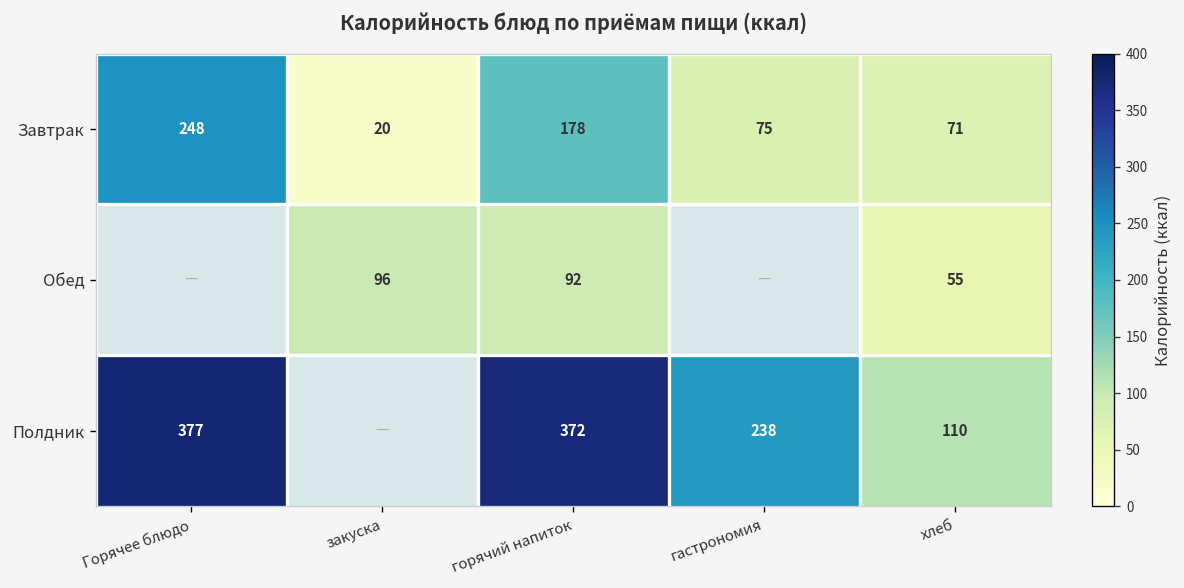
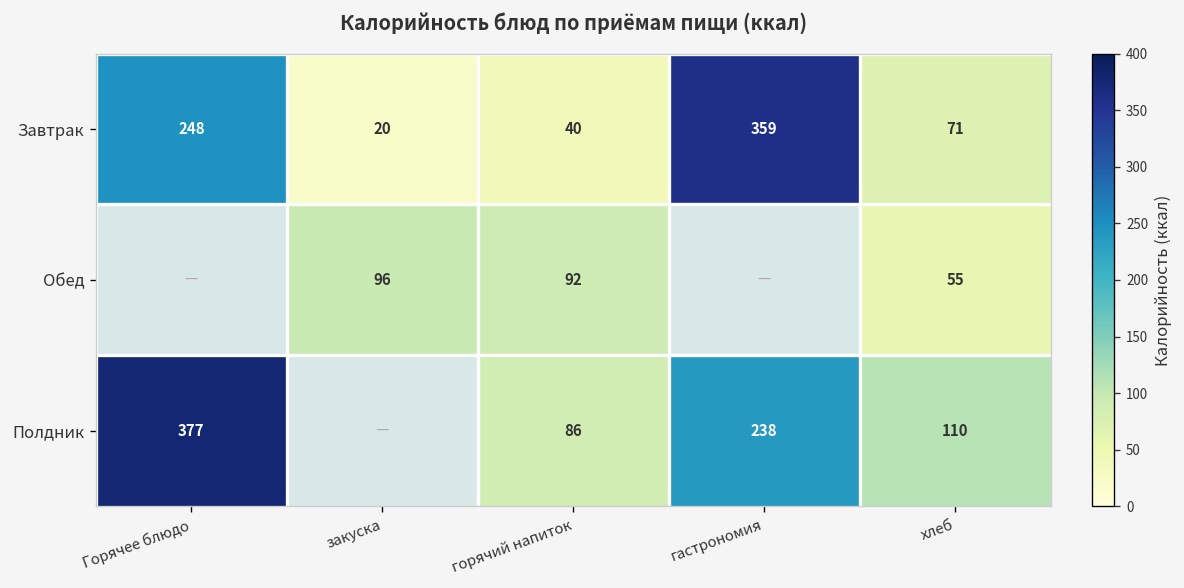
  {
    "Завтрак": {
      "Горячее блюдо": 248,
      "закуска": 20,
-     "горячий напиток": 178,
-     "гастрономия": 75,
+     "горячий напиток": 40,
+     "гастрономия": 359,
      "хлеб": 71
    },
    "Обед": {
      "закуска": 96,
      "горячий напиток": 92,
      "хлеб": 55
    },
    "Полдник": {
      "Горячее блюдо": 377,
-     "горячий напиток": 372,
+     "горячий напиток": 86,
      "гастрономия": 238,
      "хлеб": 110
    }
  }
